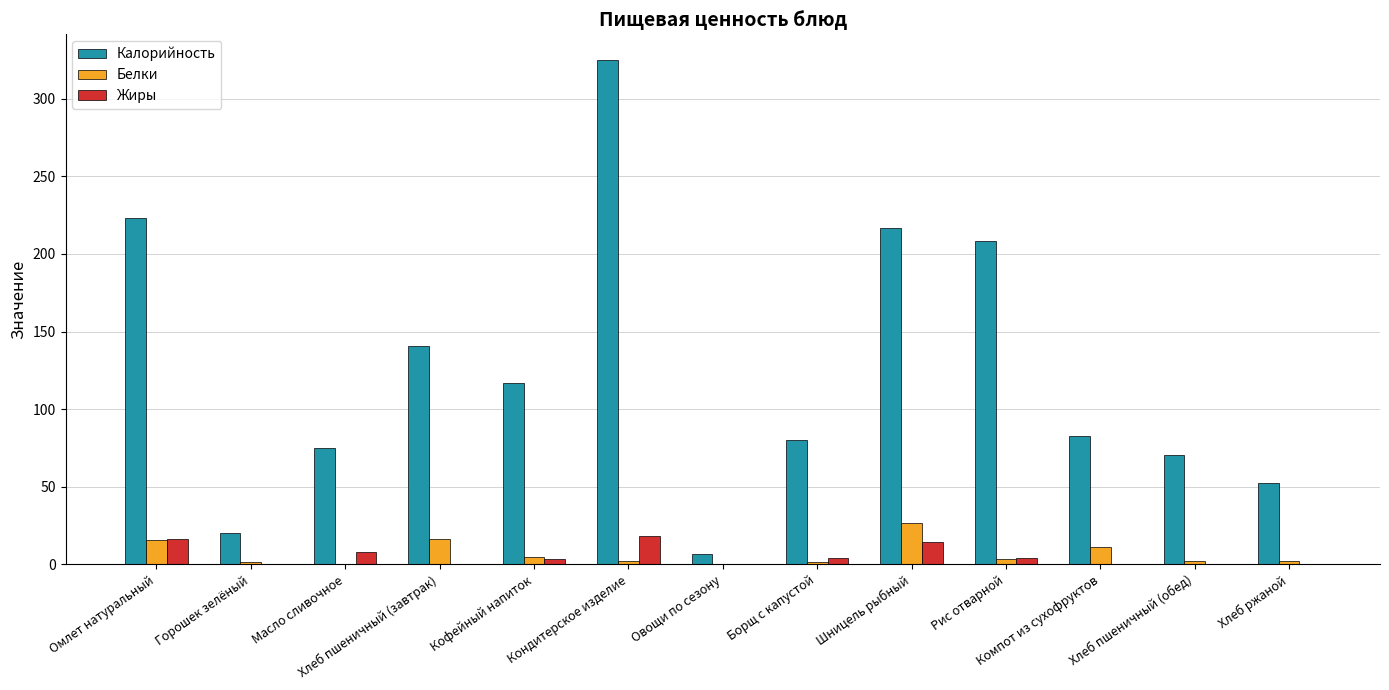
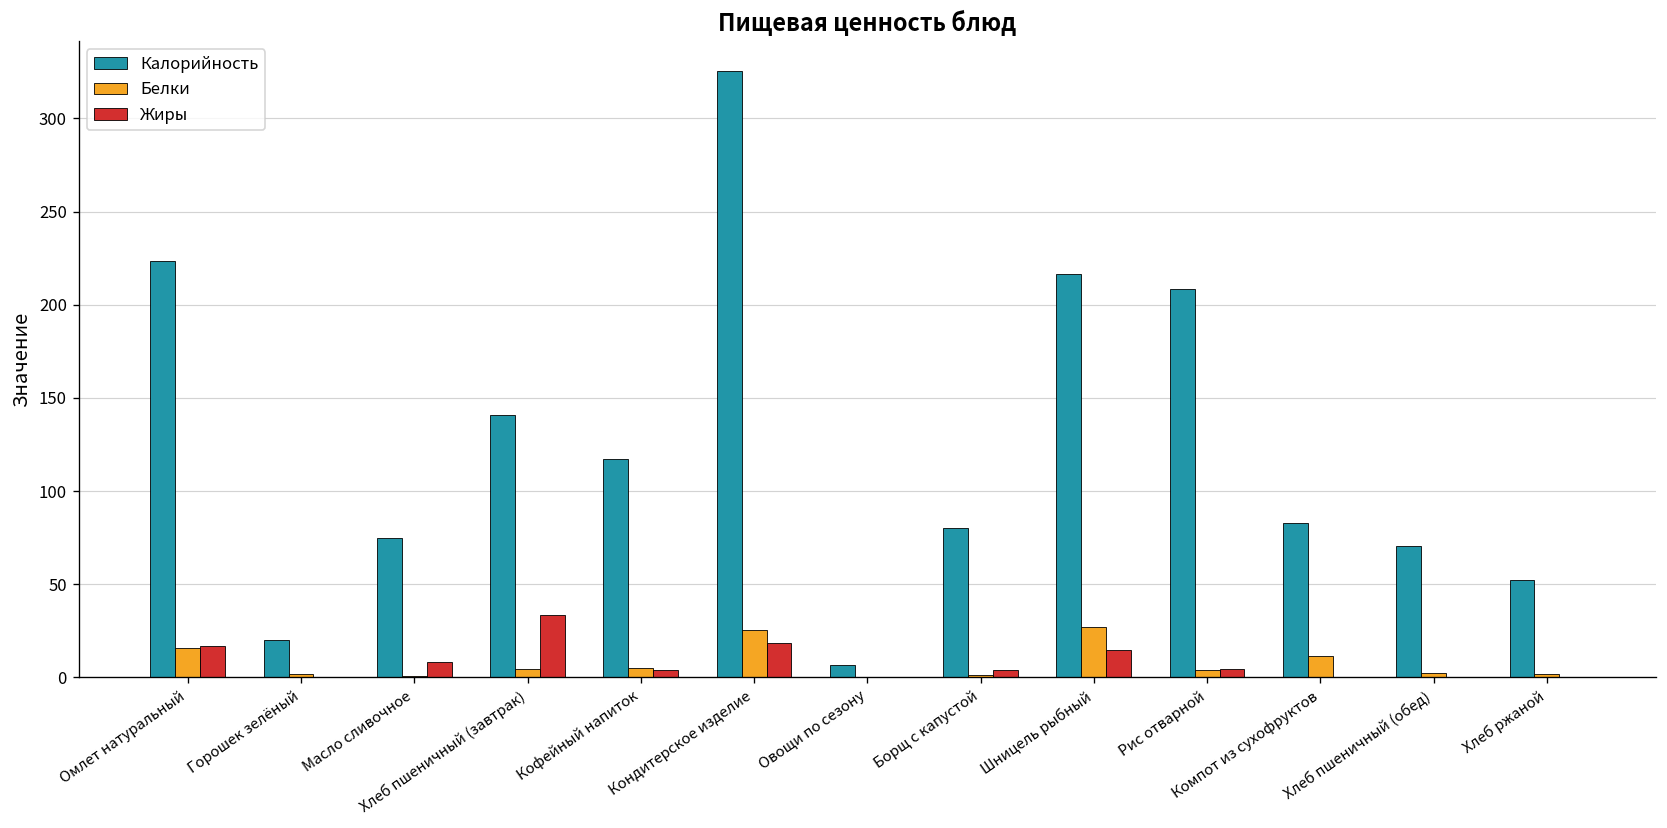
  {
    "Калорийность": {
      "Омлет натуральный": 223,
      "Горошек зелёный": 20,
      "Масло сливочное": 75,
      "Хлеб пшеничный (завтрак)": 141,
      "Кофейный напиток": 117,
      "Кондитерское изделие": 325,
      "Овощи по сезону": 7,
      "Борщ с капустой": 80,
      "Шницель рыбный": 217,
      "Рис отварной": 208,
      "Компот из сухофруктов": 83,
      "Хлеб пшеничный (обед)": 71,
      "Хлеб ржаной": 52
    },
    "Белки": {
      "Омлет натуральный": 16,
-     "Хлеб пшеничный (завтрак)": 16,
+     "Хлеб пшеничный (завтрак)": 5,
      "Кофейный напиток": 5,
-     "Кондитерское изделие": 2,
+     "Кондитерское изделие": 26,
      "Шницель рыбный": 27,
      "Рис отварной": 4,
      "Компот из сухофруктов": 11,
      "Хлеб пшеничный (обед)": 2,
      "Хлеб ржаной": 2
    },
    "Жиры": {
      "Омлет натуральный": 17,
      "Масло сливочное": 8,
-     "Хлеб пшеничный (завтрак)": 0,
+     "Хлеб пшеничный (завтрак)": 33,
      "Кофейный напиток": 4,
      "Кондитерское изделие": 18,
      "Борщ с капустой": 4,
      "Шницель рыбный": 15,
      "Рис отварной": 4,
      "Компот из сухофруктов": 0
    }
  }
